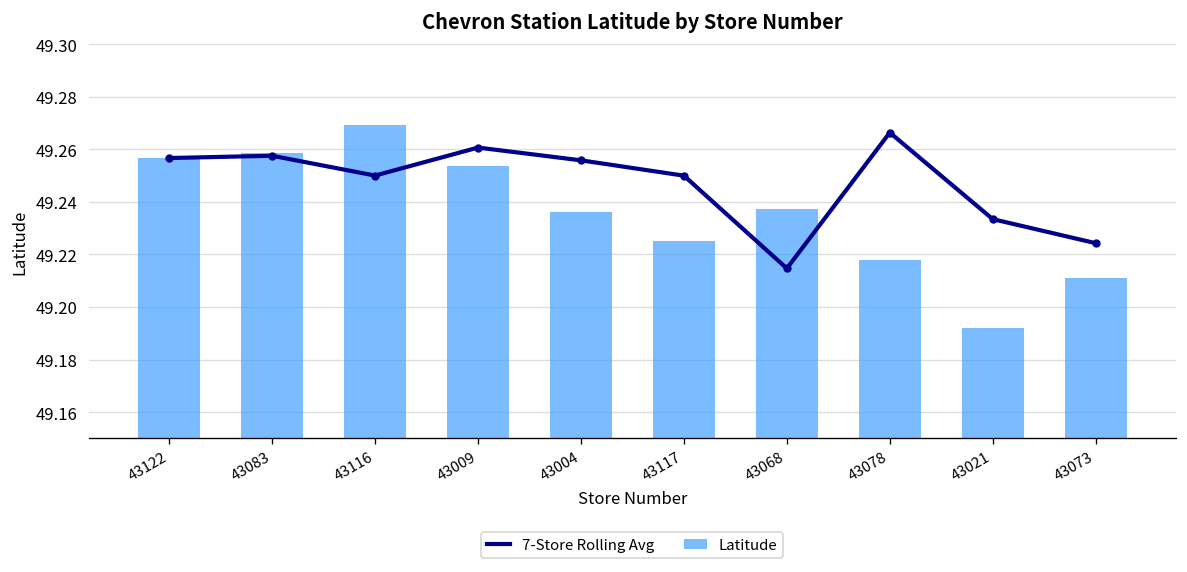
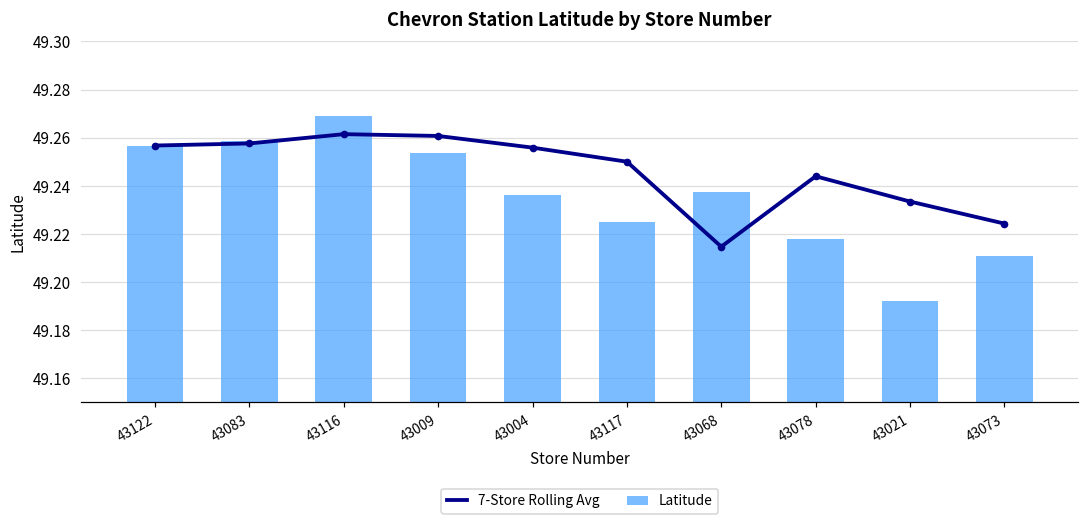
  {
    "7-Store Rolling Avg": {
      "43122": 49.257,
      "43083": 49.258,
-     "43116": 49.250,
+     "43116": 49.261,
      "43009": 49.261,
      "43004": 49.256,
      "43117": 49.250,
      "43068": 49.215,
-     "43078": 49.266,
+     "43078": 49.244,
      "43021": 49.233,
      "43073": 49.224
    },
    "Latitude": {
      "43122": 49.257,
      "43083": 49.258,
      "43116": 49.269,
      "43009": 49.254,
      "43004": 49.236,
      "43117": 49.225,
      "43068": 49.237,
      "43078": 49.218,
      "43021": 49.192,
      "43073": 49.211
    }
  }
